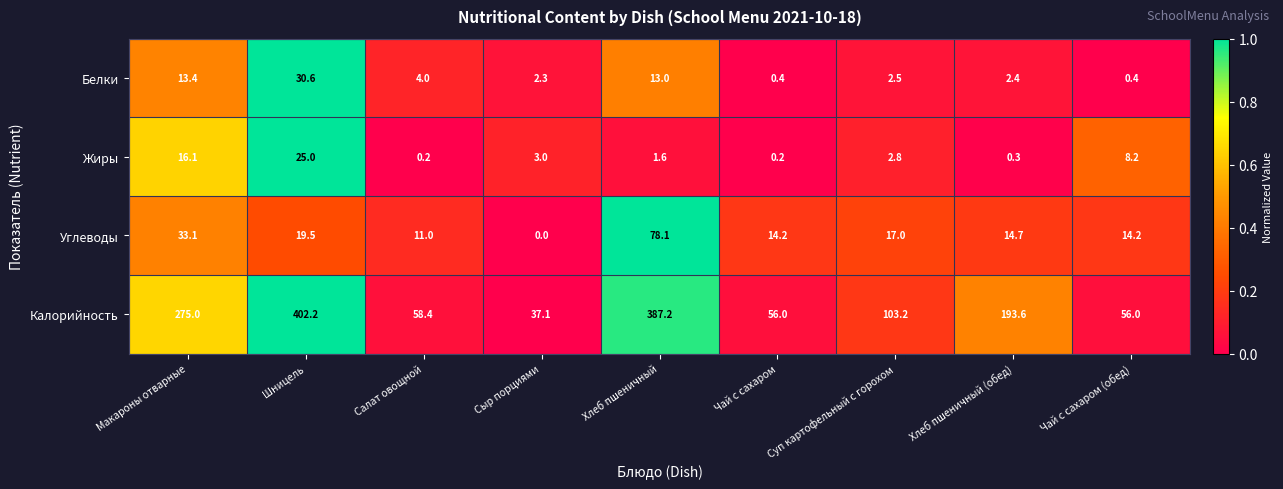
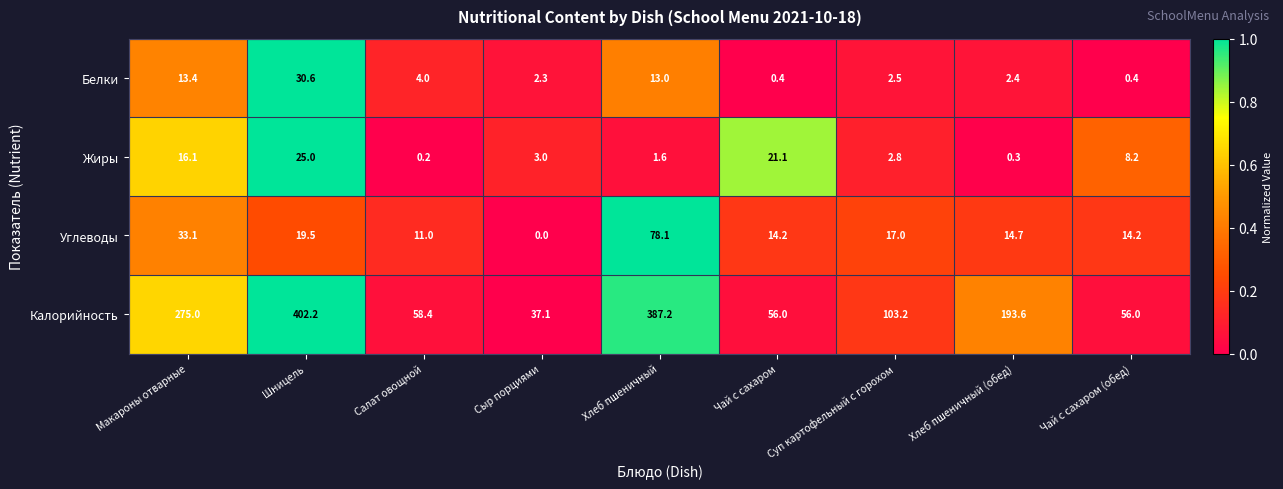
  {
    "Белки": {
      "Макароны отварные": 13.4,
      "Шницель": 30.6,
      "Салат овощной": 4.0,
      "Сыр порциями": 2.3,
      "Хлеб пшеничный": 13.0,
      "Чай с сахаром": 0.4,
      "Суп картофельный с горохом": 2.5,
      "Хлеб пшеничный (обед)": 2.4,
      "Чай с сахаром (обед)": 0.4
    },
    "Жиры": {
      "Макароны отварные": 16.1,
      "Шницель": 25.0,
      "Салат овощной": 0.2,
      "Сыр порциями": 3.0,
      "Хлеб пшеничный": 1.6,
-     "Чай с сахаром": 0.2,
+     "Чай с сахаром": 21.1,
      "Суп картофельный с горохом": 2.8,
      "Хлеб пшеничный (обед)": 0.3,
      "Чай с сахаром (обед)": 8.2
    },
    "Углеводы": {
      "Макароны отварные": 33.1,
      "Шницель": 19.5,
      "Салат овощной": 11.0,
      "Сыр порциями": 0.0,
      "Хлеб пшеничный": 78.1,
      "Чай с сахаром": 14.2,
      "Суп картофельный с горохом": 17.0,
      "Хлеб пшеничный (обед)": 14.7,
      "Чай с сахаром (обед)": 14.2
    },
    "Калорийность": {
      "Макароны отварные": 275.0,
      "Шницель": 402.2,
      "Салат овощной": 58.4,
      "Сыр порциями": 37.1,
      "Хлеб пшеничный": 387.2,
      "Чай с сахаром": 56.0,
      "Суп картофельный с горохом": 103.2,
      "Хлеб пшеничный (обед)": 193.6,
      "Чай с сахаром (обед)": 56.0
    }
  }
